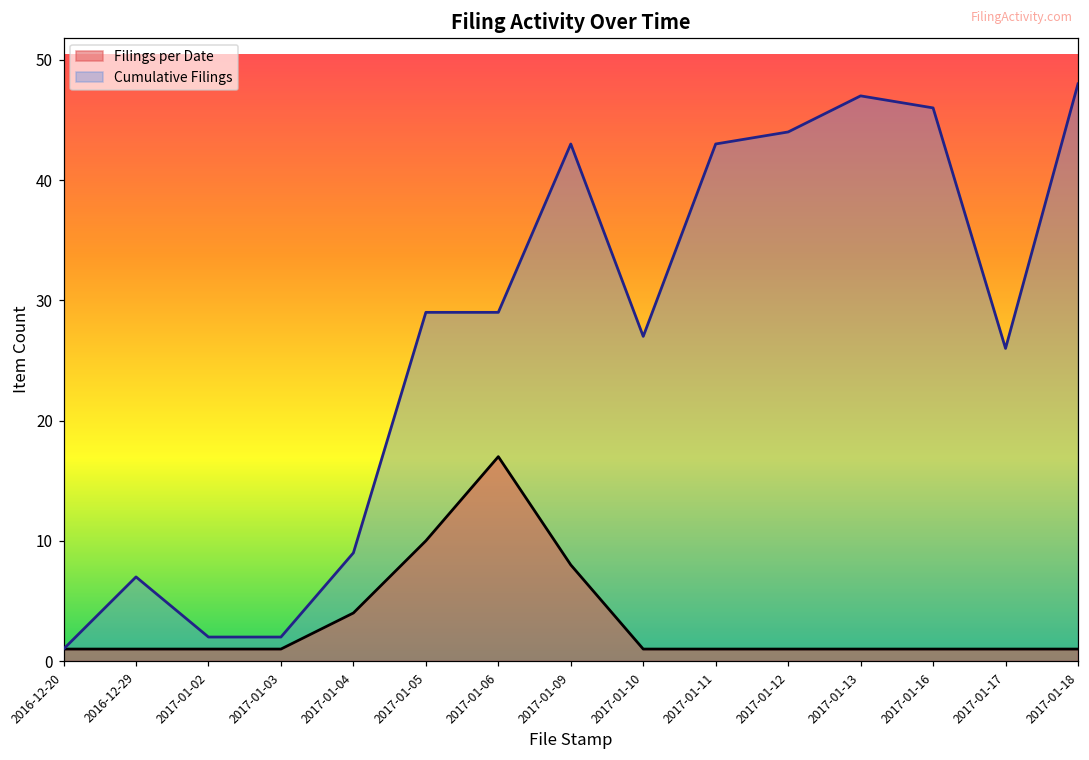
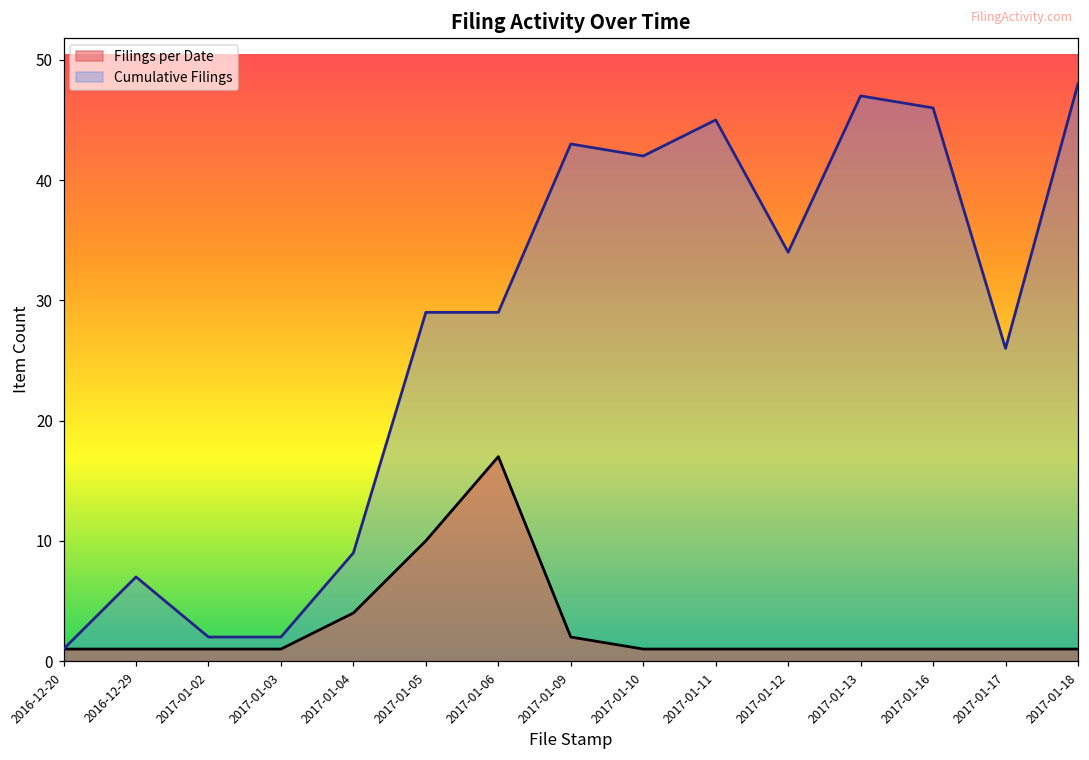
  {
    "Filings per Date": {
      "2016-12-29": 1,
      "2017-01-02": 1,
      "2017-01-03": 1,
      "2017-01-04": 4,
      "2017-01-05": 10,
      "2017-01-06": 17,
-     "2017-01-09": 8,
+     "2017-01-09": 2,
      "2017-01-10": 1,
      "2017-01-11": 1,
      "2017-01-12": 1,
      "2017-01-13": 1,
      "2017-01-16": 1,
      "2017-01-17": 1,
      "2017-01-18": 1
    },
    "Cumulative Filings": {
      "2016-12-29": 7,
      "2017-01-02": 2,
      "2017-01-03": 2,
      "2017-01-04": 9,
      "2017-01-05": 29,
      "2017-01-06": 29,
      "2017-01-09": 43,
-     "2017-01-10": 27,
-     "2017-01-11": 43,
-     "2017-01-12": 44,
+     "2017-01-10": 42,
+     "2017-01-11": 45,
+     "2017-01-12": 34,
      "2017-01-13": 47,
      "2017-01-16": 46,
      "2017-01-17": 26,
      "2017-01-18": 48
    }
  }
